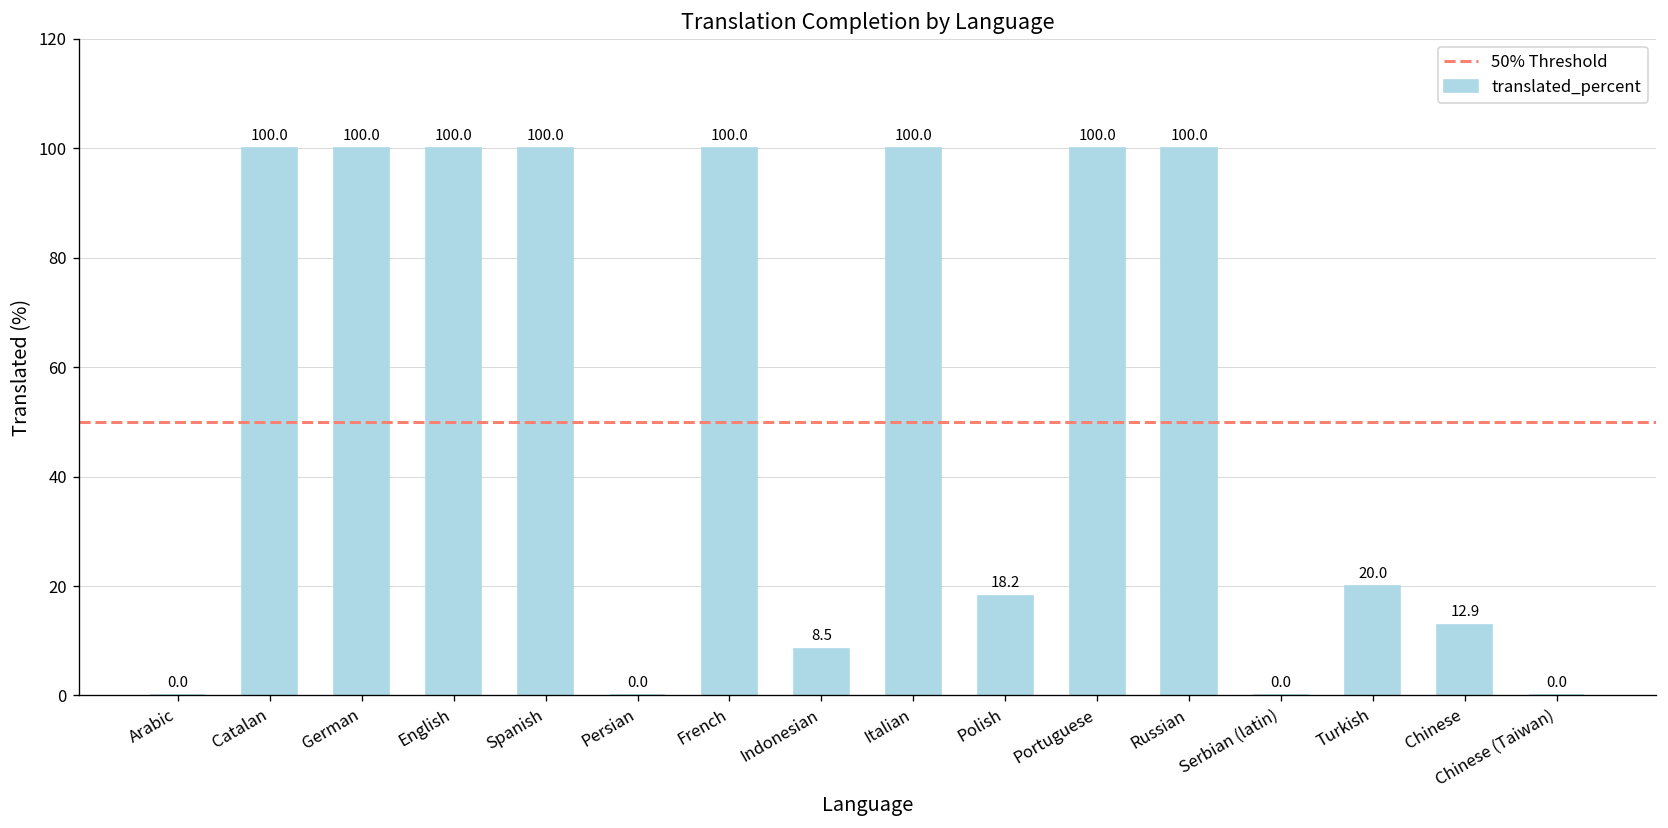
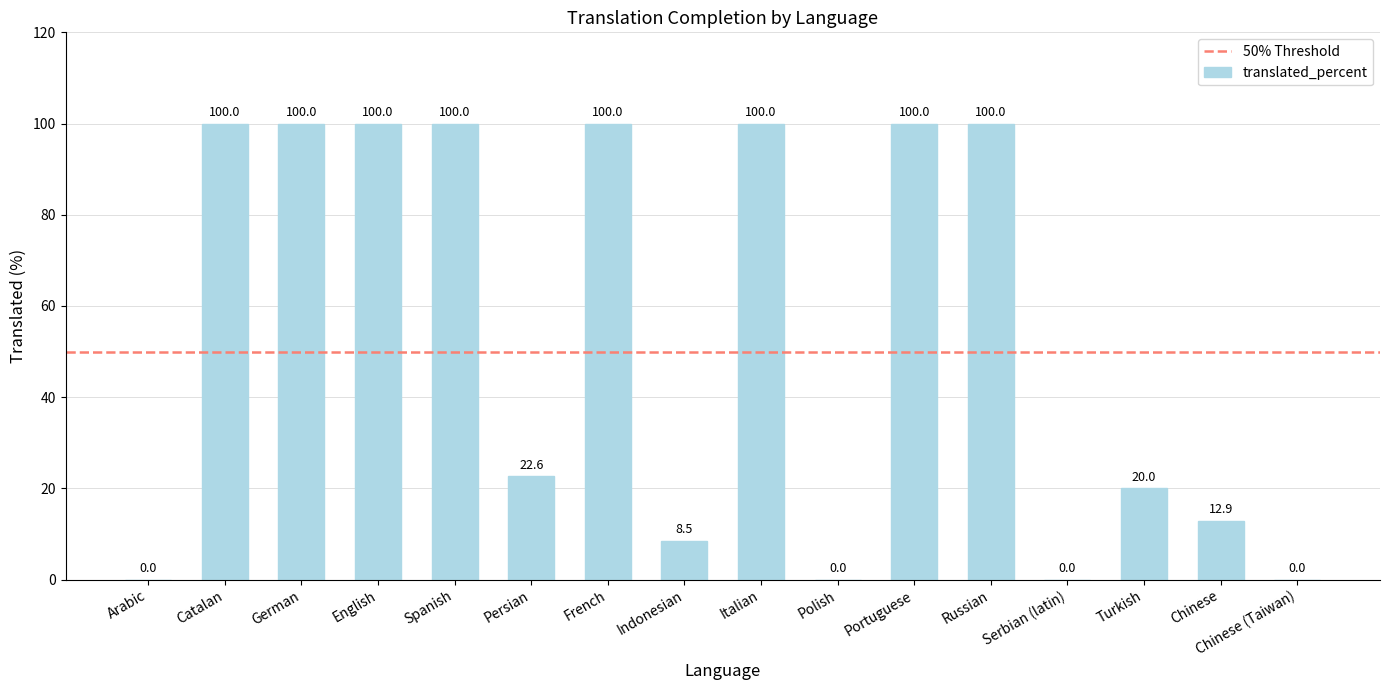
  {
    "Arabic": 0.0,
    "Catalan": 100.0,
    "German": 100.0,
    "English": 100.0,
    "Spanish": 100.0,
-   "Persian": 0.0,
+   "Persian": 22.6,
    "French": 100.0,
    "Indonesian": 8.5,
    "Italian": 100.0,
-   "Polish": 18.2,
+   "Polish": 0.0,
    "Portuguese": 100.0,
    "Russian": 100.0,
    "Serbian (latin)": 0.0,
    "Turkish": 20.0,
    "Chinese": 12.9,
    "Chinese (Taiwan)": 0.0
  }
